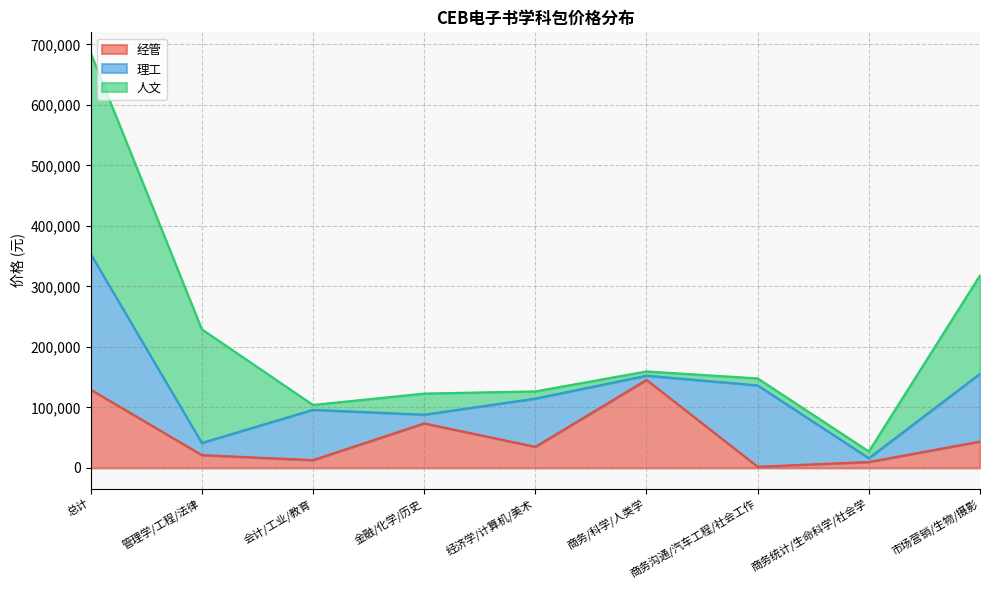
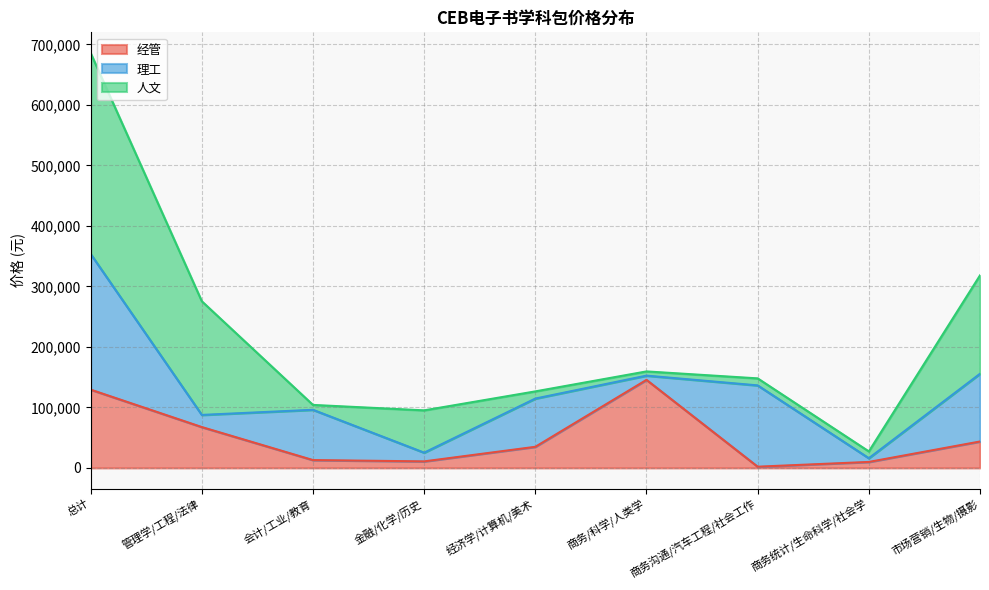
  {
    "经管": {
      "总计": "130,000",
-     "管理学/工程/法律": "20,000",
+     "管理学/工程/法律": "70,000",
      "会计/工业/教育": "10,000",
-     "金融/化学/历史": "70,000",
+     "金融/化学/历史": "10,000",
      "经济学/计算机/美术": "30,000",
      "商务/科学/人类学": "150,000",
      "商务沟通/汽车工程/社会工作": "0",
      "商务统计/生命科学/社会学": "10,000",
      "市场营销/生物/摄影": "40,000"
    },
    "理工": {
      "总计": "220,000",
      "管理学/工程/法律": "20,000",
      "会计/工业/教育": "80,000",
      "金融/化学/历史": "10,000",
      "经济学/计算机/美术": "80,000",
      "商务/科学/人类学": "10,000",
      "商务沟通/汽车工程/社会工作": "130,000",
      "商务统计/生命科学/社会学": "10,000",
      "市场营销/生物/摄影": "110,000"
    },
    "人文": {
      "总计": "330,000",
      "管理学/工程/法律": "190,000",
      "会计/工业/教育": "10,000",
-     "金融/化学/历史": "30,000",
+     "金融/化学/历史": "70,000",
      "经济学/计算机/美术": "10,000",
      "商务/科学/人类学": "10,000",
      "商务沟通/汽车工程/社会工作": "10,000",
      "商务统计/生命科学/社会学": "10,000",
      "市场营销/生物/摄影": "160,000"
    }
  }
